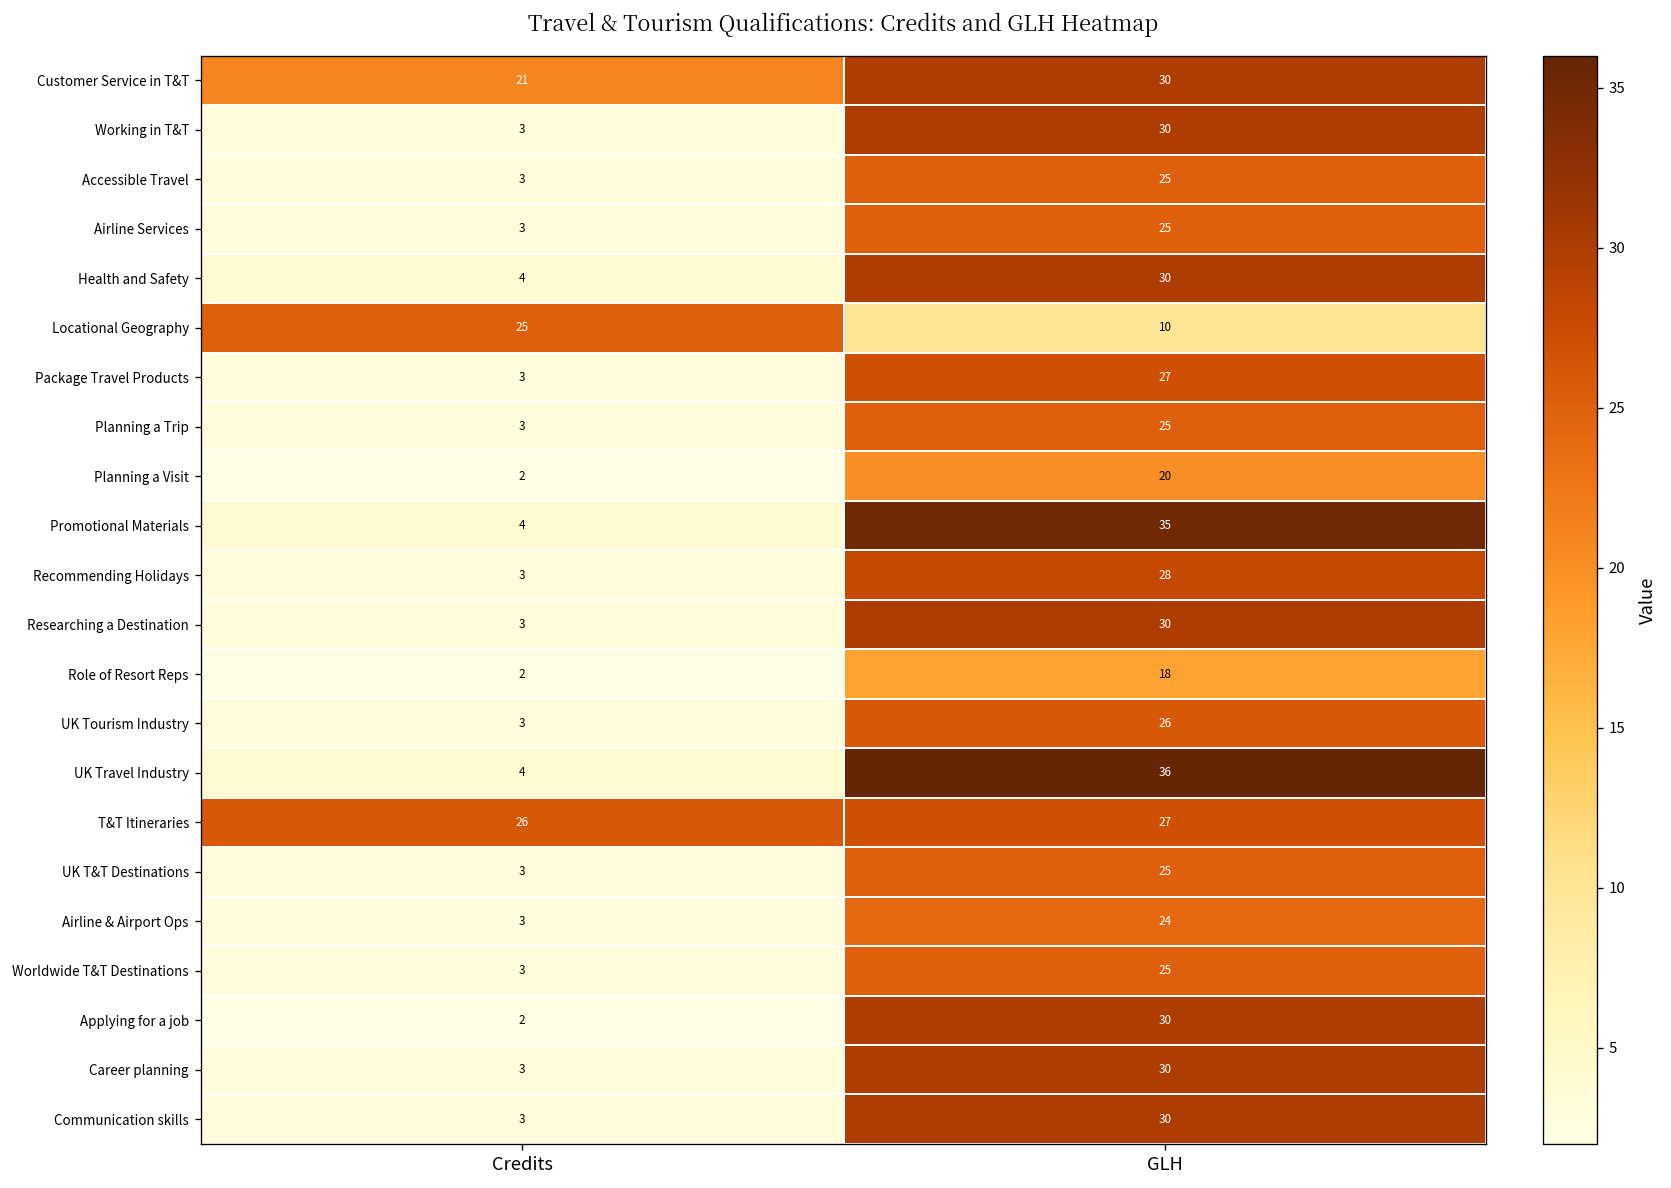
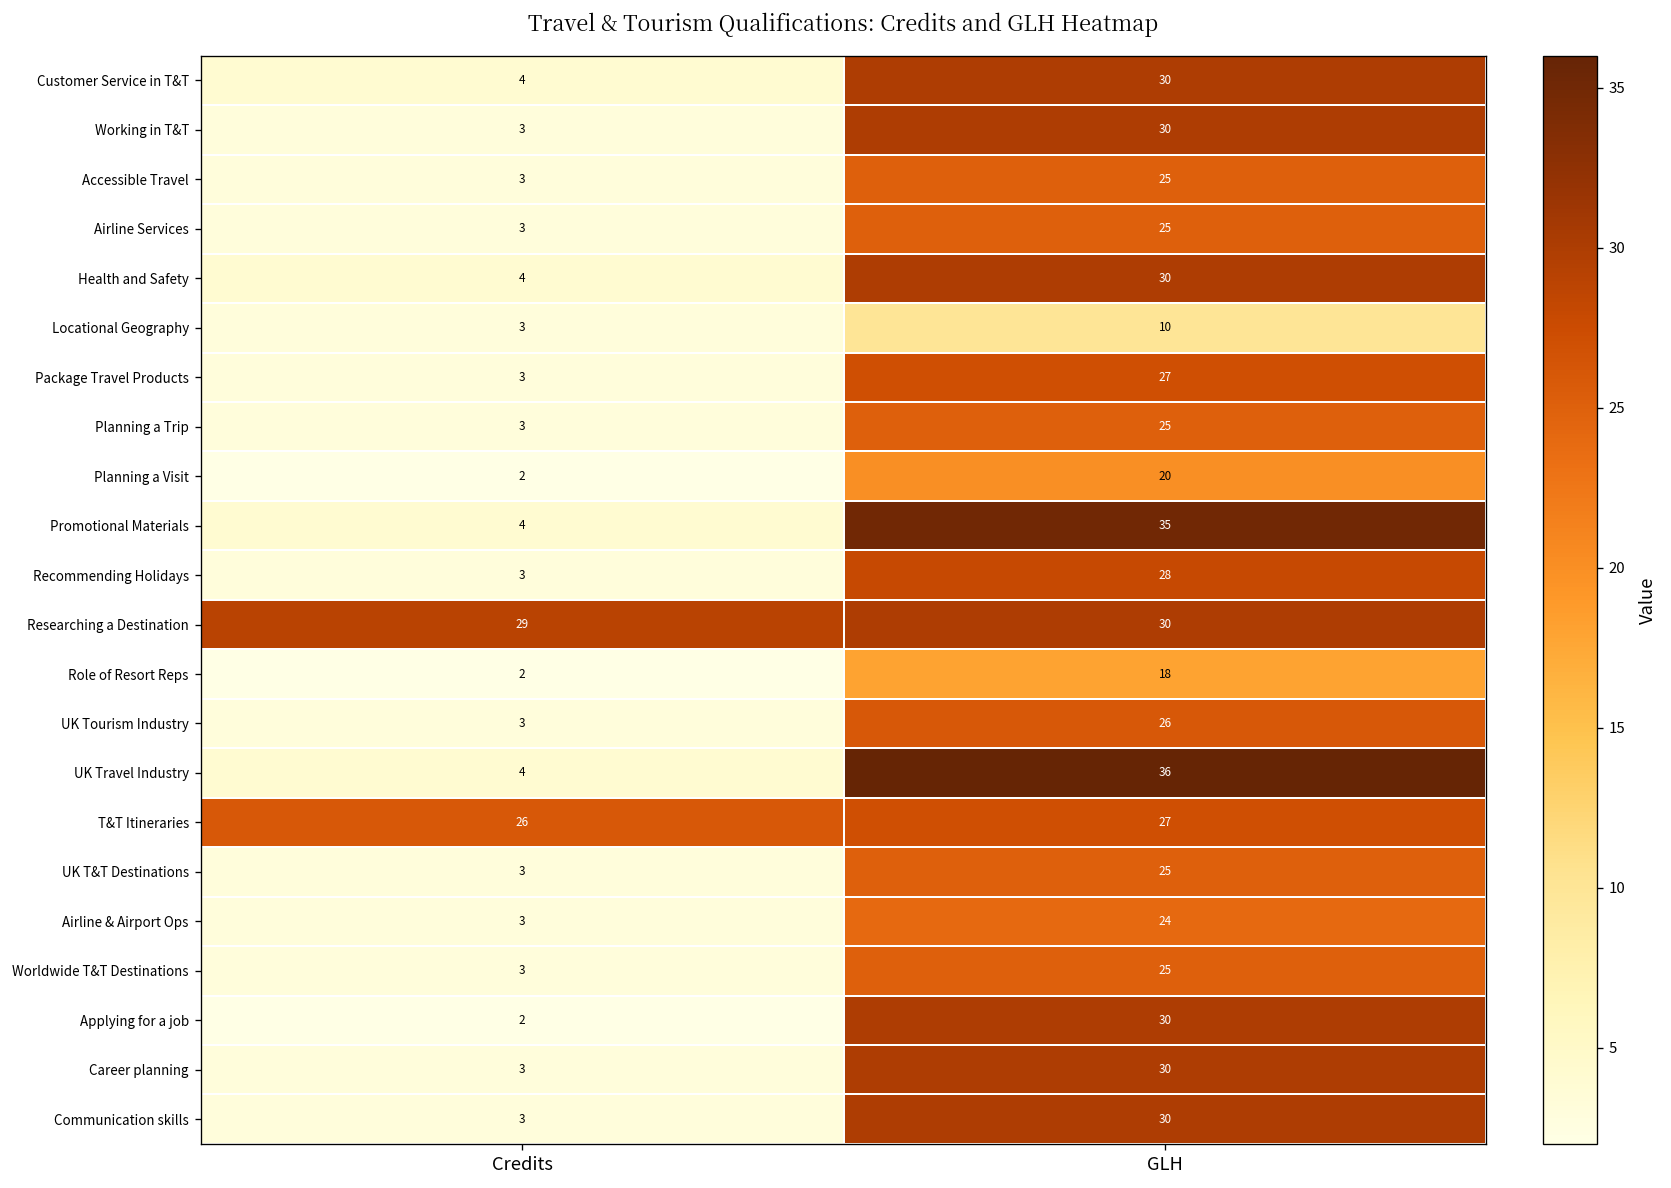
  {
    "Customer Service in T&T": {
-     "Credits": 21,
+     "Credits": 4,
      "GLH": 30
    },
    "Working in T&T": {
      "Credits": 3,
      "GLH": 30
    },
    "Accessible Travel": {
      "Credits": 3,
      "GLH": 25
    },
    "Airline Services": {
      "Credits": 3,
      "GLH": 25
    },
    "Health and Safety": {
      "Credits": 4,
      "GLH": 30
    },
    "Locational Geography": {
-     "Credits": 25,
+     "Credits": 3,
      "GLH": 10
    },
    "Package Travel Products": {
      "Credits": 3,
      "GLH": 27
    },
    "Planning a Trip": {
      "Credits": 3,
      "GLH": 25
    },
    "Planning a Visit": {
      "Credits": 2,
      "GLH": 20
    },
    "Promotional Materials": {
      "Credits": 4,
      "GLH": 35
    },
    "Recommending Holidays": {
      "Credits": 3,
      "GLH": 28
    },
    "Researching a Destination": {
-     "Credits": 3,
+     "Credits": 29,
      "GLH": 30
    },
    "Role of Resort Reps": {
      "Credits": 2,
      "GLH": 18
    },
    "UK Tourism Industry": {
      "Credits": 3,
      "GLH": 26
    },
    "UK Travel Industry": {
      "Credits": 4,
      "GLH": 36
    },
    "T&T Itineraries": {
      "Credits": 26,
      "GLH": 27
    },
    "UK T&T Destinations": {
      "Credits": 3,
      "GLH": 25
    },
    "Airline & Airport Ops": {
      "Credits": 3,
      "GLH": 24
    },
    "Worldwide T&T Destinations": {
      "Credits": 3,
      "GLH": 25
    },
    "Applying for a job": {
      "Credits": 2,
      "GLH": 30
    },
    "Career planning": {
      "Credits": 3,
      "GLH": 30
    },
    "Communication skills": {
      "Credits": 3,
      "GLH": 30
    }
  }
